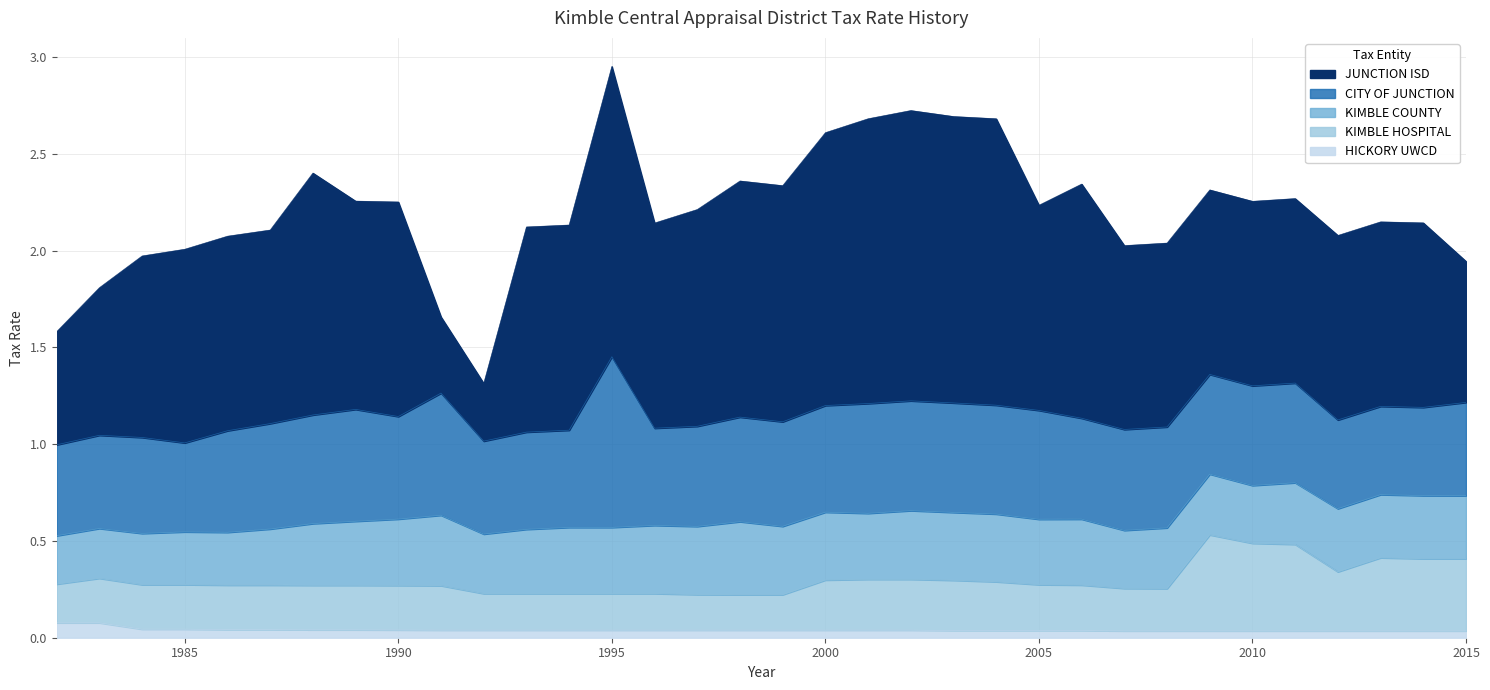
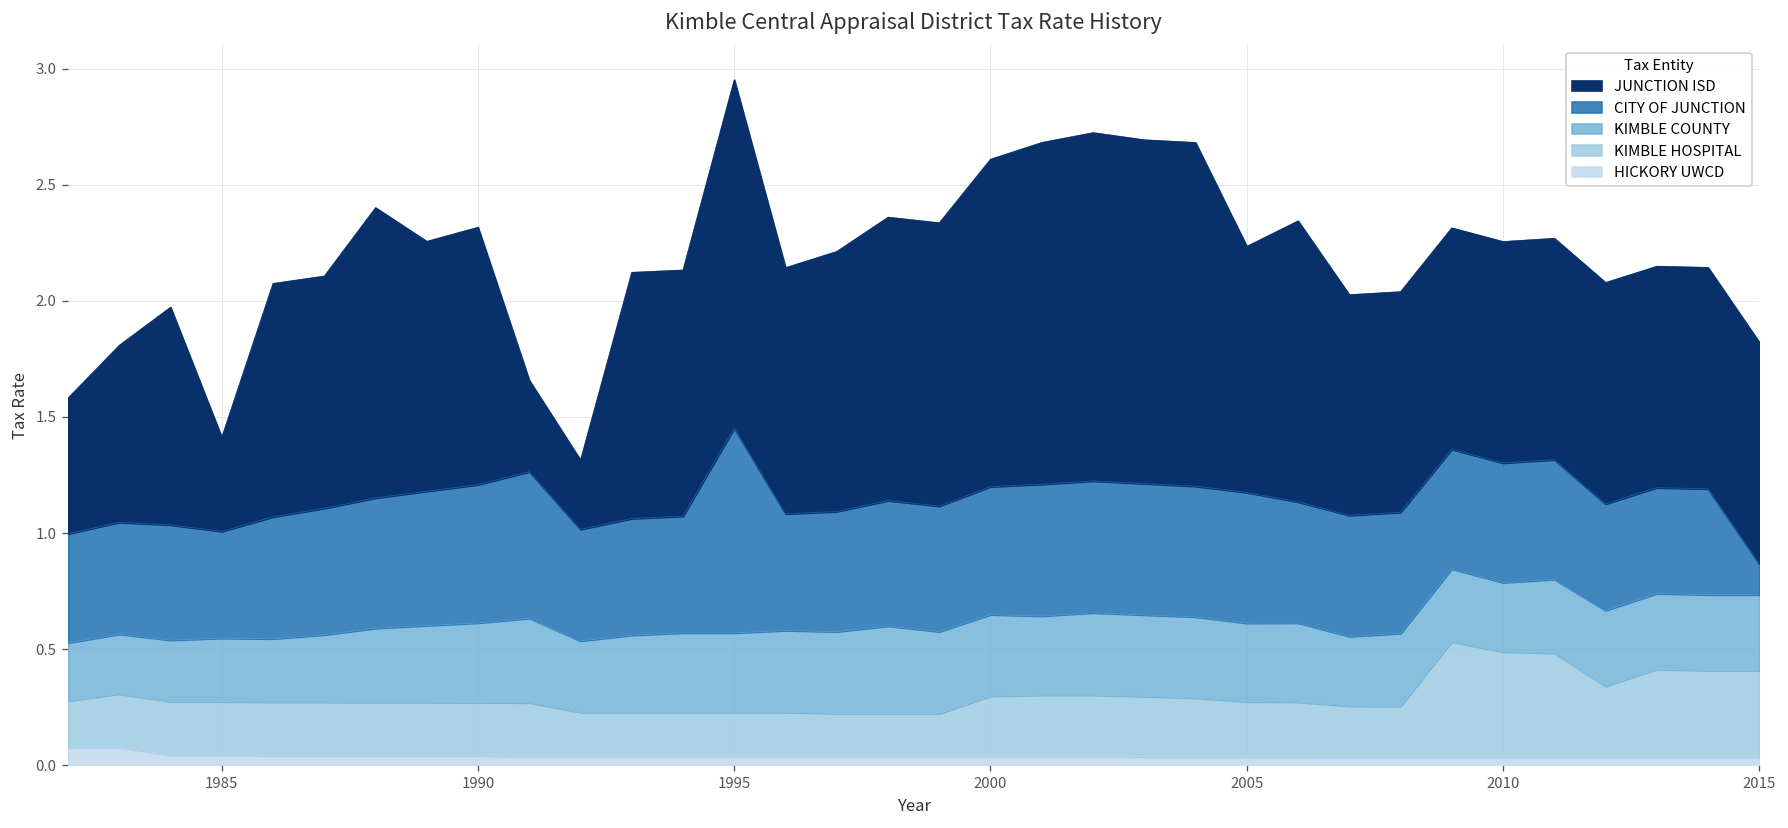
  {
    "CITY OF JUNCTION": {
      "1985": 1.01,
-     "1990": 0.53,
+     "1990": 0.60,
      "1995": 1.45,
      "2000": 1.20,
      "2005": 1.17,
      "2010": 1.30,
-     "2015": 0.48
+     "2015": 0.13
    },
    "JUNCTION ISD": {
-     "1985": 1.00,
+     "1985": 0.41,
      "1990": 1.11,
      "1995": 1.50,
      "2000": 1.41,
      "2005": 1.06,
      "2010": 0.95,
-     "2015": 0.73
+     "2015": 0.95
    }
  }
